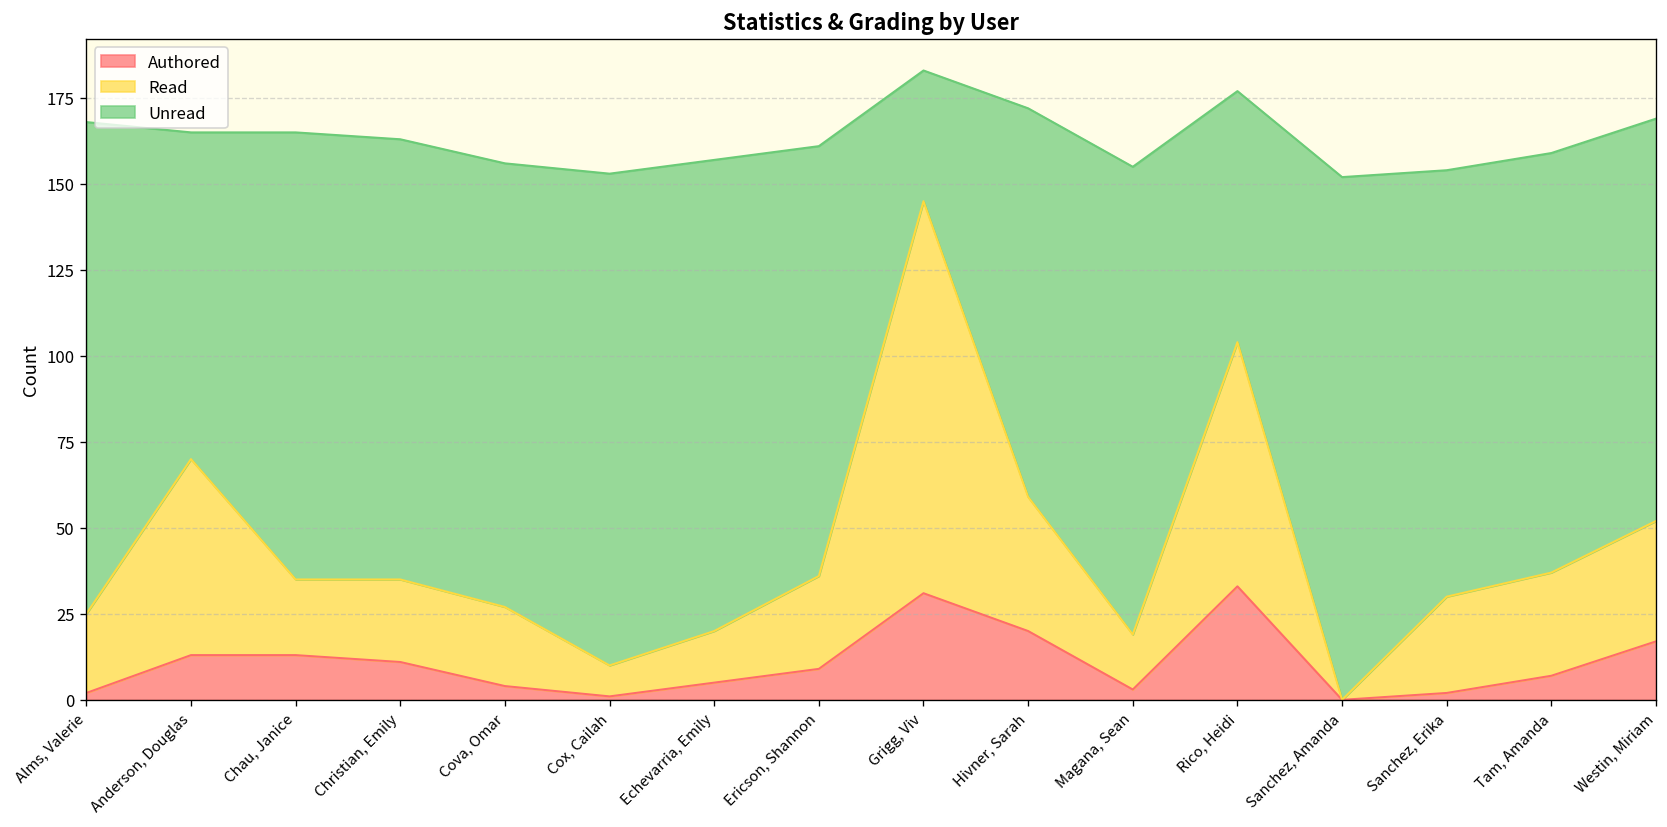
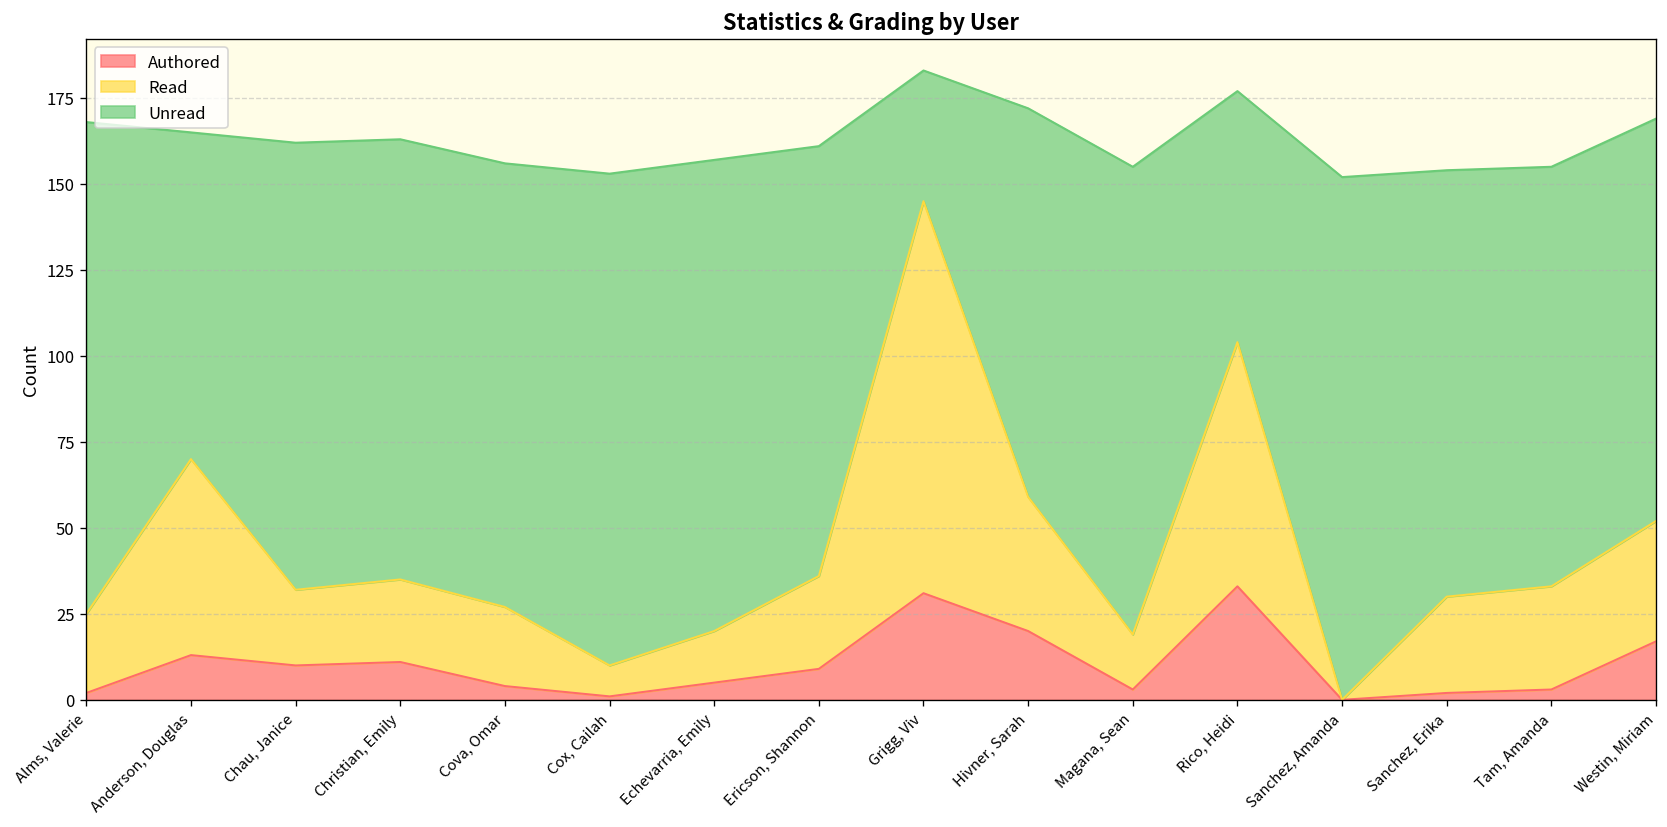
  {
    "Authored": {
      "Alms, Valerie": 2,
      "Anderson, Douglas": 13,
-     "Chau, Janice": 13,
+     "Chau, Janice": 10,
      "Christian, Emily": 11,
      "Cova, Omar": 4,
      "Cox, Cailah": 1,
      "Echevarria, Emily": 5,
      "Ericson, Shannon": 9,
      "Grigg, Viv": 31,
      "Hivner, Sarah": 20,
      "Magana, Sean": 3,
      "Rico, Heidi": 33,
      "Sanchez, Erika": 2,
-     "Tam, Amanda": 7,
+     "Tam, Amanda": 3,
      "Westin, Miriam": 17
    },
    "Read": {
      "Alms, Valerie": 23,
      "Anderson, Douglas": 57,
      "Chau, Janice": 22,
      "Christian, Emily": 24,
      "Cova, Omar": 23,
      "Cox, Cailah": 9,
      "Echevarria, Emily": 15,
      "Ericson, Shannon": 27,
      "Grigg, Viv": 114,
      "Hivner, Sarah": 39,
      "Magana, Sean": 16,
      "Rico, Heidi": 71,
      "Sanchez, Erika": 28,
      "Tam, Amanda": 30,
      "Westin, Miriam": 35
    },
    "Unread": {
      "Alms, Valerie": 143,
      "Anderson, Douglas": 95,
      "Chau, Janice": 130,
      "Christian, Emily": 128,
      "Cova, Omar": 129,
      "Cox, Cailah": 143,
      "Echevarria, Emily": 137,
      "Ericson, Shannon": 125,
      "Grigg, Viv": 38,
      "Hivner, Sarah": 113,
      "Magana, Sean": 136,
      "Rico, Heidi": 73,
      "Sanchez, Amanda": 152,
      "Sanchez, Erika": 124,
      "Tam, Amanda": 122,
      "Westin, Miriam": 117
    }
  }
